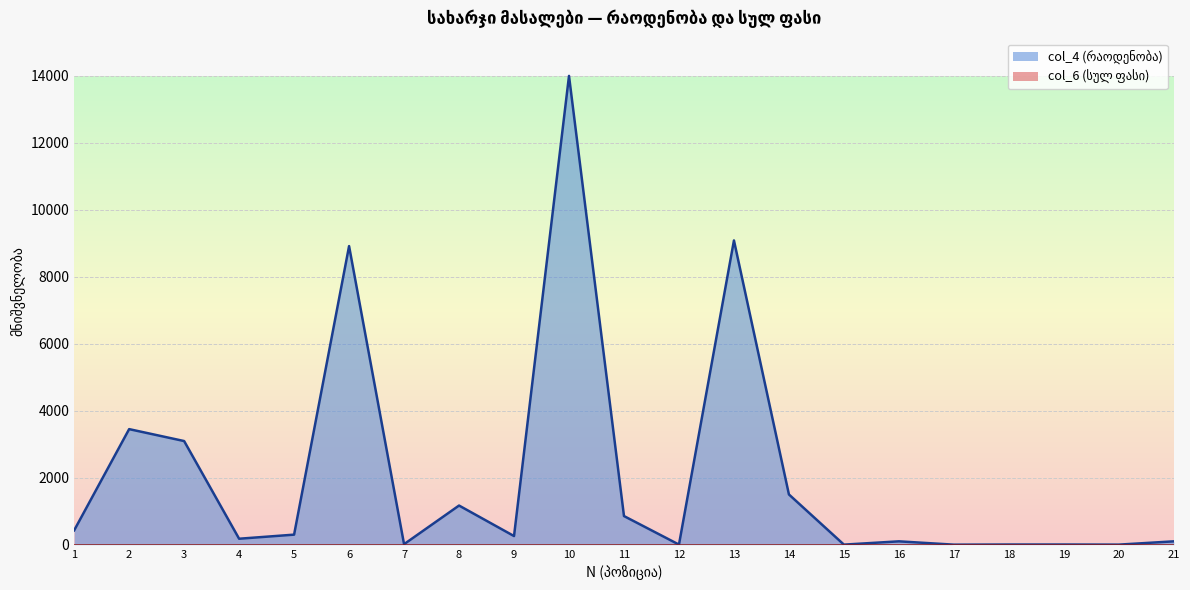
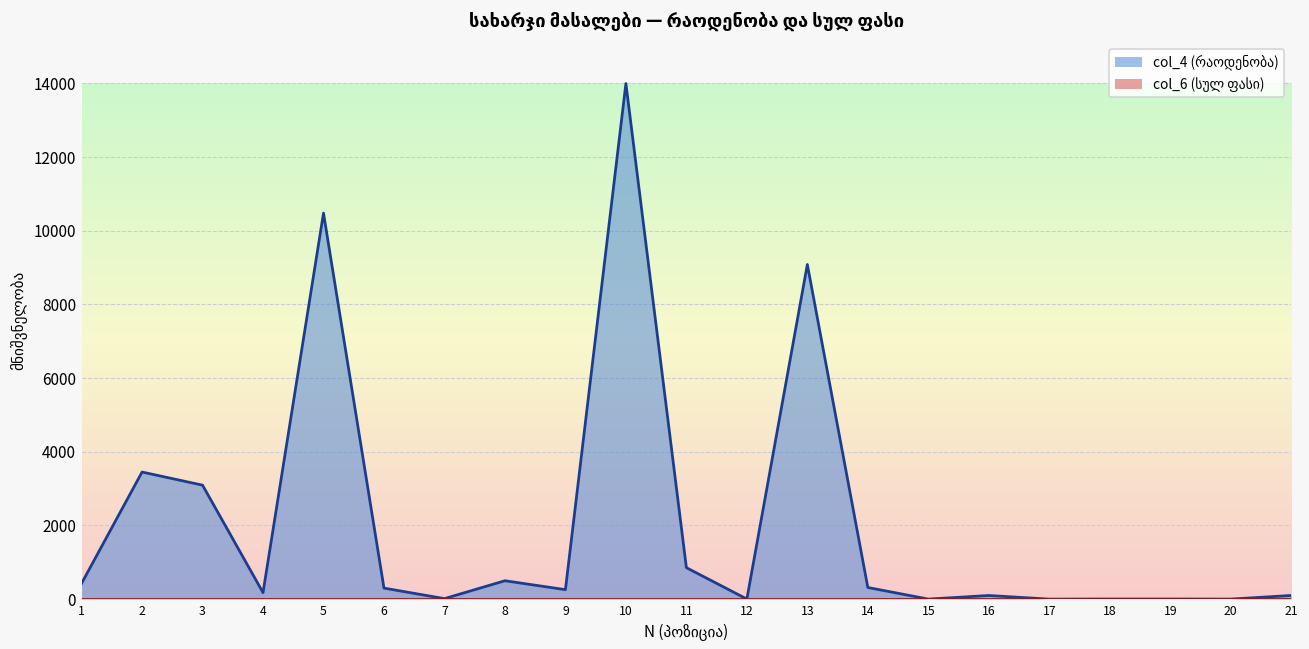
  {
    "col_4 (რაოდენობა)": {
      "1": 400,
      "2": 3500,
      "3": 3100,
      "4": 200,
-     "5": 300,
-     "6": 8900,
-     "8": 1200,
+     "5": 10500,
+     "6": 300,
+     "8": 500,
      "9": 300,
      "10": 14000,
      "11": 900,
      "13": 9100,
-     "14": 1500,
+     "14": 300,
      "16": 100,
      "21": 100
    },
    "col_6 (სულ ფასი)": {
      "1": 0,
      "2": 0,
      "3": 0,
      "4": 0,
      "5": 0,
      "6": 0,
      "8": 0,
      "9": 0,
      "10": 0,
      "11": 0,
      "13": 0,
      "14": 0,
      "16": 0,
      "21": 0
    }
  }
